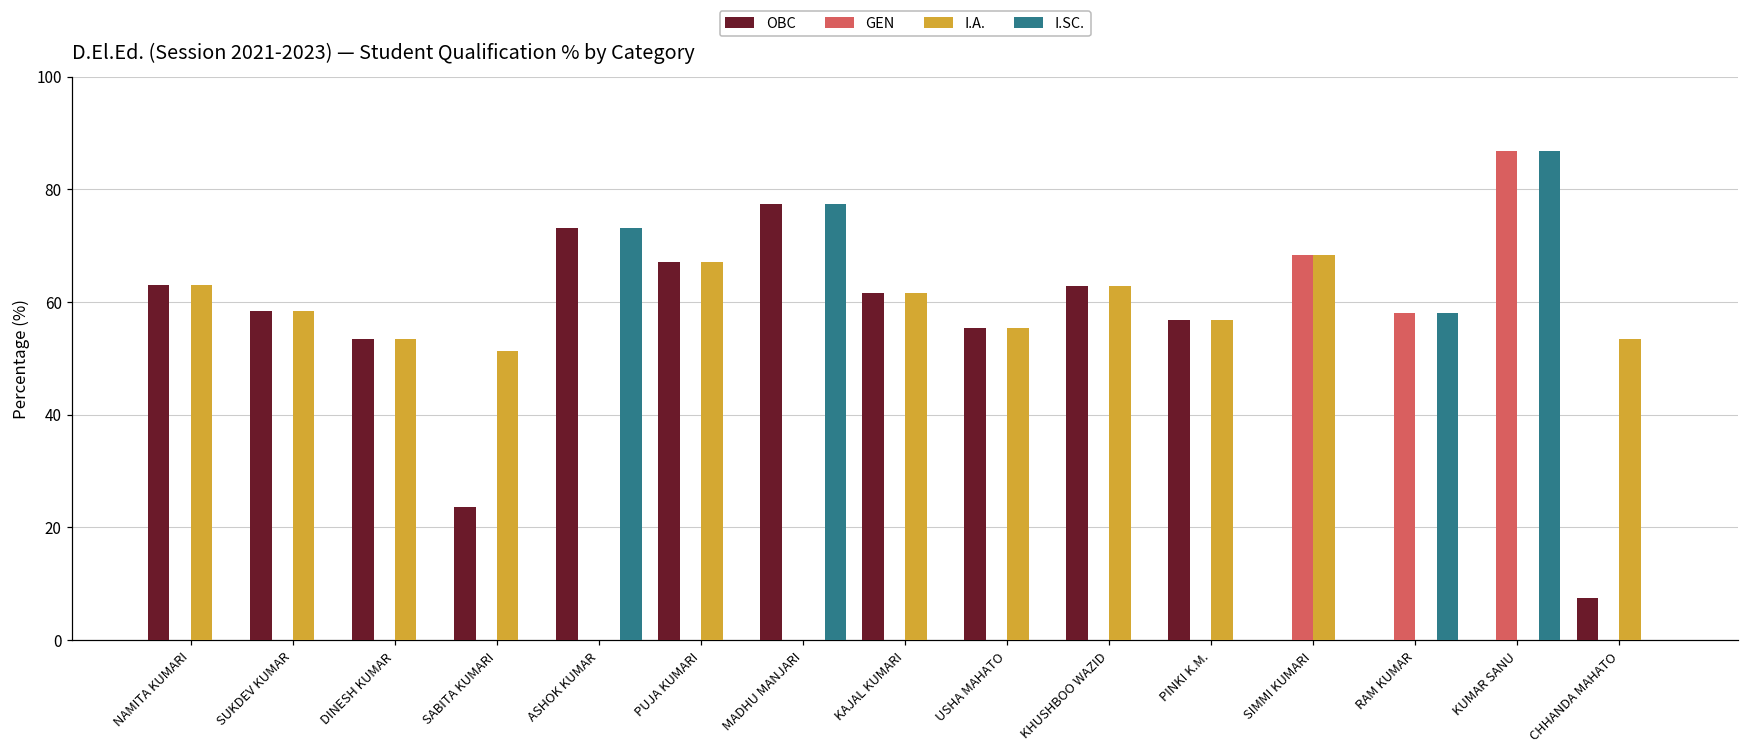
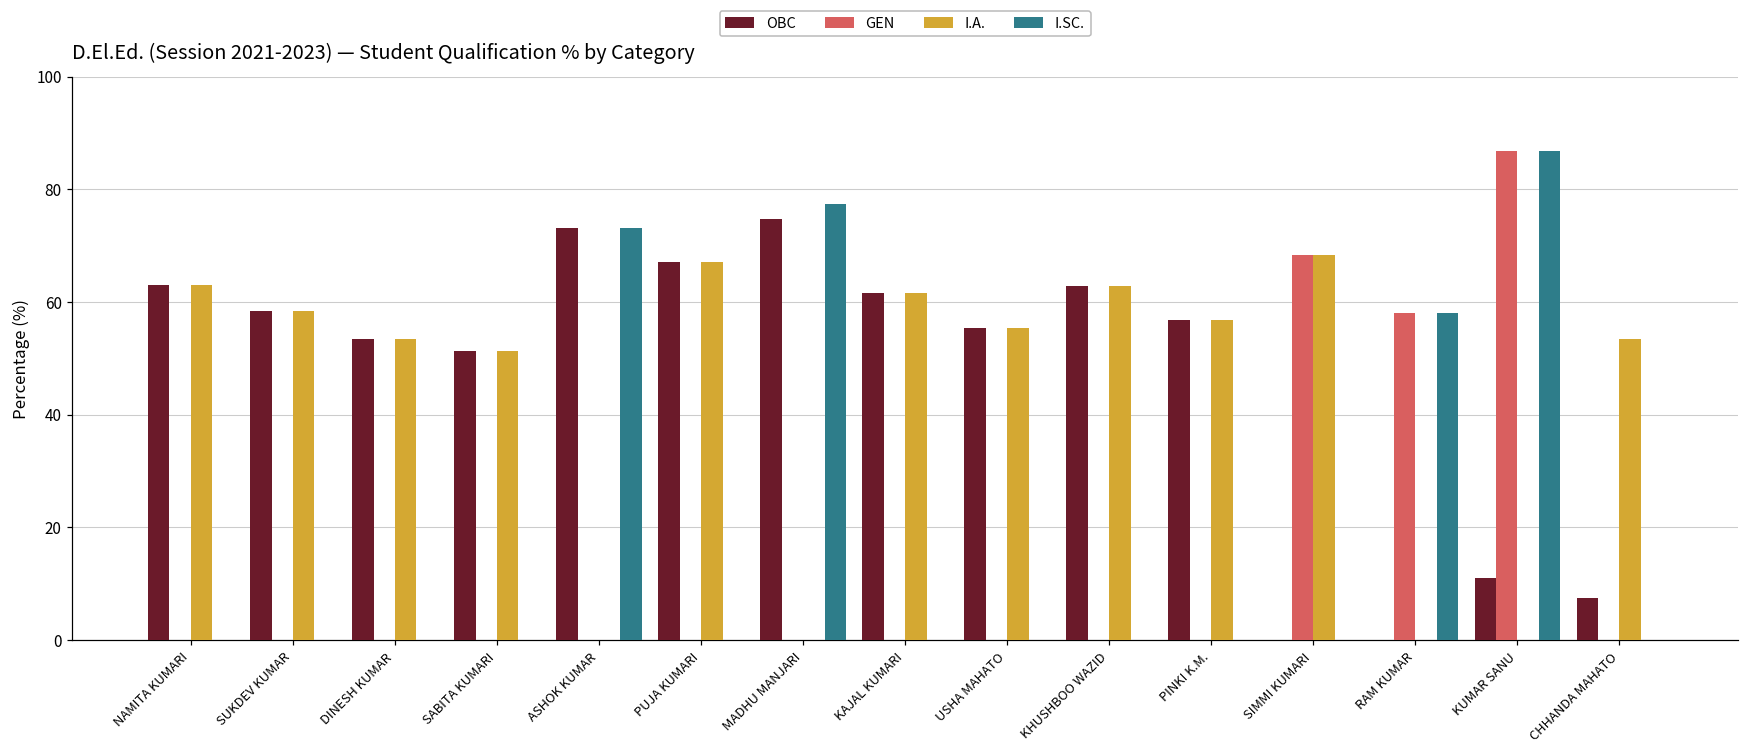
  {
    "OBC": {
      "NAMITA KUMARI": 63,
      "SUKDEV KUMAR": 58,
      "DINESH KUMAR": 53,
-     "SABITA KUMARI": 24,
+     "SABITA KUMARI": 51,
      "ASHOK KUMAR": 73,
      "PUJA KUMARI": 67,
-     "MADHU MANJARI": 77,
+     "MADHU MANJARI": 75,
      "KAJAL KUMARI": 62,
      "USHA MAHATO": 55,
      "KHUSHBOO WAZID": 63,
      "PINKI K.M.": 57,
      "SIMMI KUMARI": 0,
      "RAM KUMAR": 0,
-     "KUMAR SANU": 0,
+     "KUMAR SANU": 11,
      "CHHANDA MAHATO": 7
    },
    "GEN": {
      "NAMITA KUMARI": 0,
      "SUKDEV KUMAR": 0,
      "DINESH KUMAR": 0,
      "SABITA KUMARI": 0,
      "ASHOK KUMAR": 0,
      "PUJA KUMARI": 0,
      "MADHU MANJARI": 0,
      "KAJAL KUMARI": 0,
      "USHA MAHATO": 0,
      "KHUSHBOO WAZID": 0,
      "PINKI K.M.": 0,
      "SIMMI KUMARI": 68,
      "RAM KUMAR": 58,
      "KUMAR SANU": 87,
      "CHHANDA MAHATO": 0
    },
    "I.A.": {
      "NAMITA KUMARI": 63,
      "SUKDEV KUMAR": 58,
      "DINESH KUMAR": 53,
      "SABITA KUMARI": 51,
      "ASHOK KUMAR": 0,
      "PUJA KUMARI": 67,
      "MADHU MANJARI": 0,
      "KAJAL KUMARI": 62,
      "USHA MAHATO": 55,
      "KHUSHBOO WAZID": 63,
      "PINKI K.M.": 57,
      "SIMMI KUMARI": 68,
      "RAM KUMAR": 0,
      "KUMAR SANU": 0,
      "CHHANDA MAHATO": 53
    },
    "I.SC.": {
      "NAMITA KUMARI": 0,
      "SUKDEV KUMAR": 0,
      "DINESH KUMAR": 0,
      "SABITA KUMARI": 0,
      "ASHOK KUMAR": 73,
      "PUJA KUMARI": 0,
      "MADHU MANJARI": 77,
      "KAJAL KUMARI": 0,
      "USHA MAHATO": 0,
      "KHUSHBOO WAZID": 0,
      "PINKI K.M.": 0,
      "SIMMI KUMARI": 0,
      "RAM KUMAR": 58,
      "KUMAR SANU": 87,
      "CHHANDA MAHATO": 0
    }
  }
